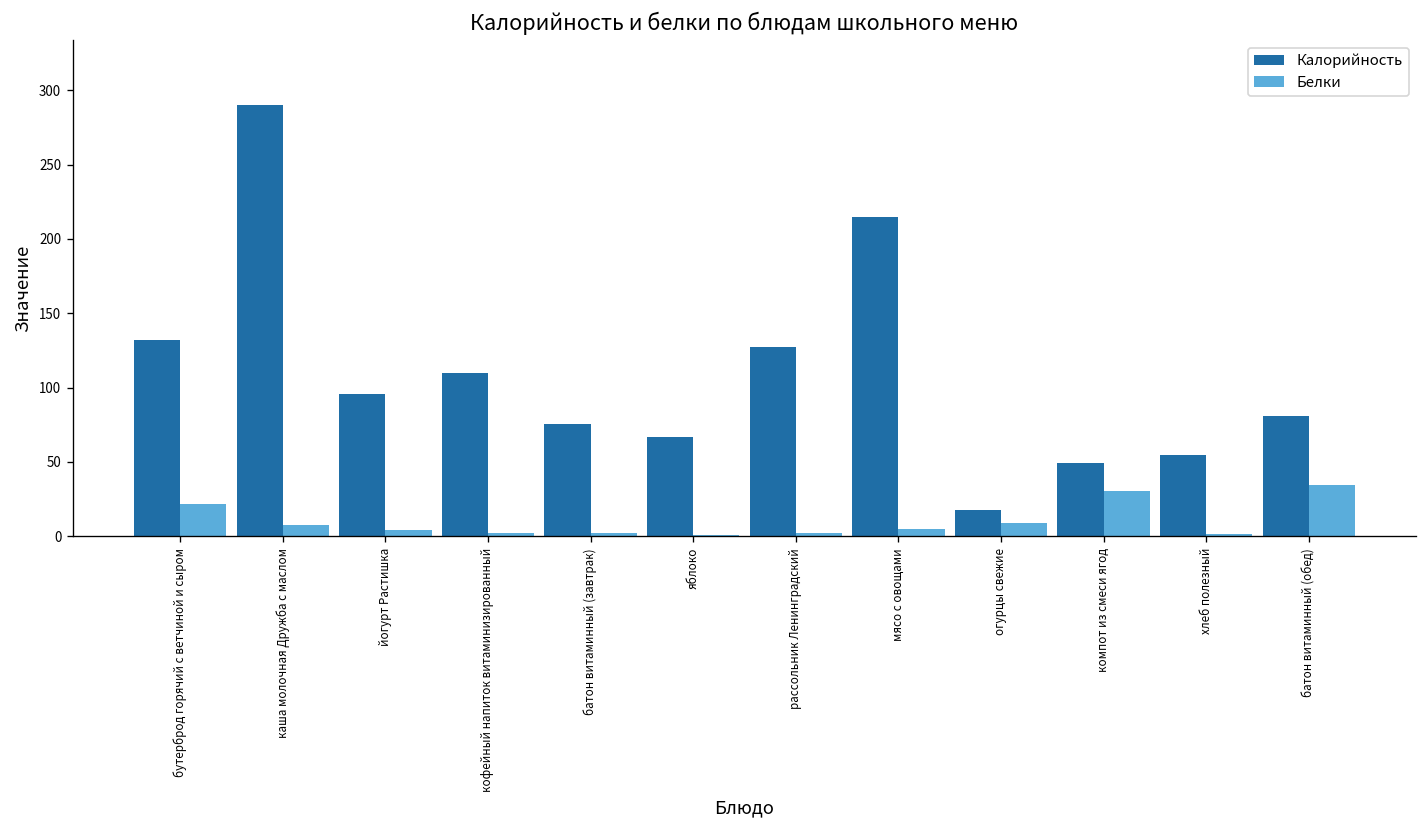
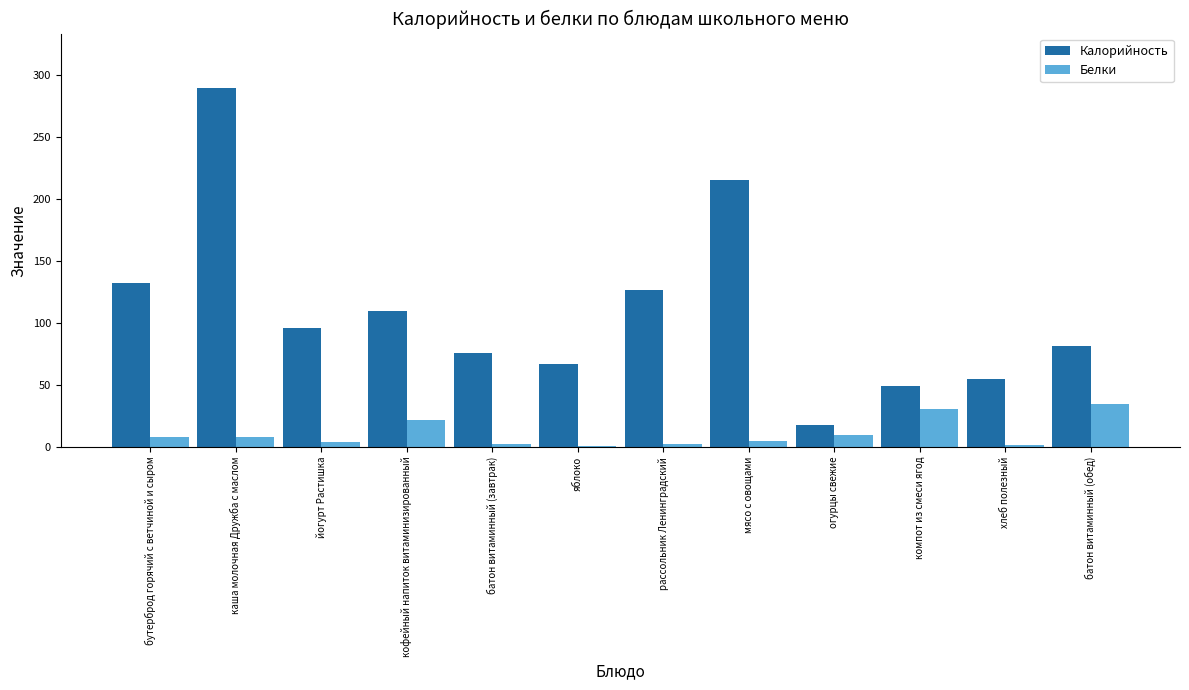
  {
    "Калорийность": {
      "бутерброд горячий с ветчиной и сыром": 132,
      "каша молочная Дружба с маслом": 290,
      "йогурт Растишка": 96,
      "кофейный напиток витаминизированный": 110,
      "батон витаминный (завтрак)": 76,
      "яблоко": 67,
      "рассольник Ленинградский": 127,
      "мясо с овощами": 215,
      "огурцы свежие": 18,
      "компот из смеси ягод": 49,
      "хлеб полезный": 55,
      "батон витаминный (обед)": 81
    },
    "Белки": {
-     "бутерброд горячий с ветчиной и сыром": 22,
+     "бутерброд горячий с ветчиной и сыром": 8,
      "каша молочная Дружба с маслом": 8,
      "йогурт Растишка": 4,
-     "кофейный напиток витаминизированный": 2,
+     "кофейный напиток витаминизированный": 21,
      "батон витаминный (завтрак)": 2,
      "рассольник Ленинградский": 2,
      "мясо с овощами": 5,
      "огурцы свежие": 9,
      "компот из смеси ягод": 31,
      "батон витаминный (обед)": 35
    }
  }
